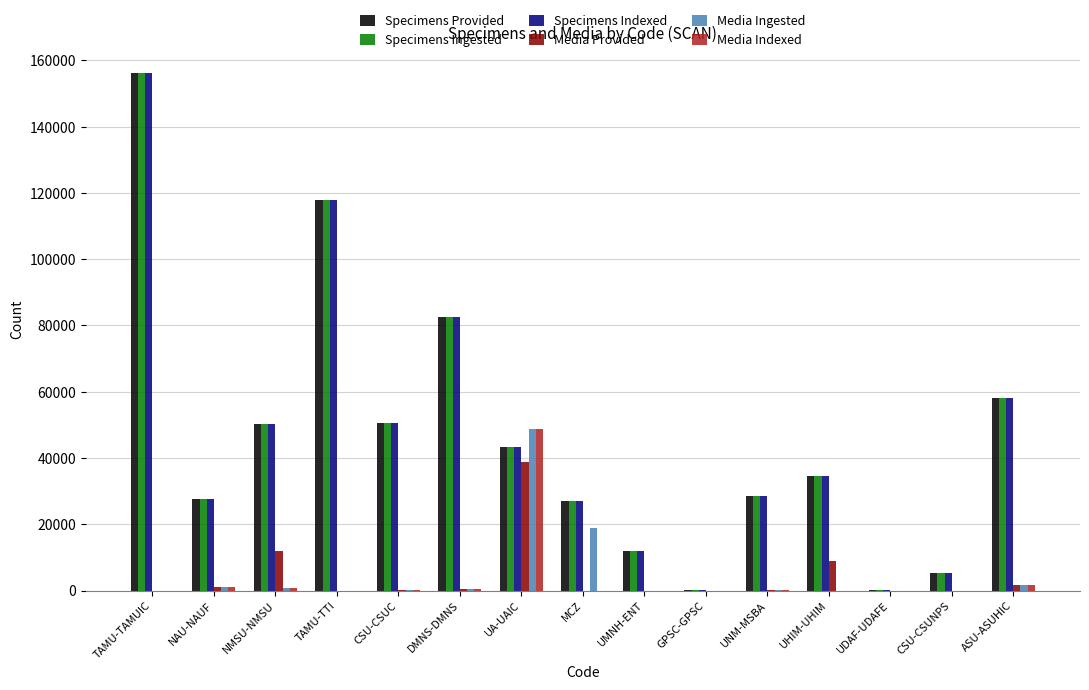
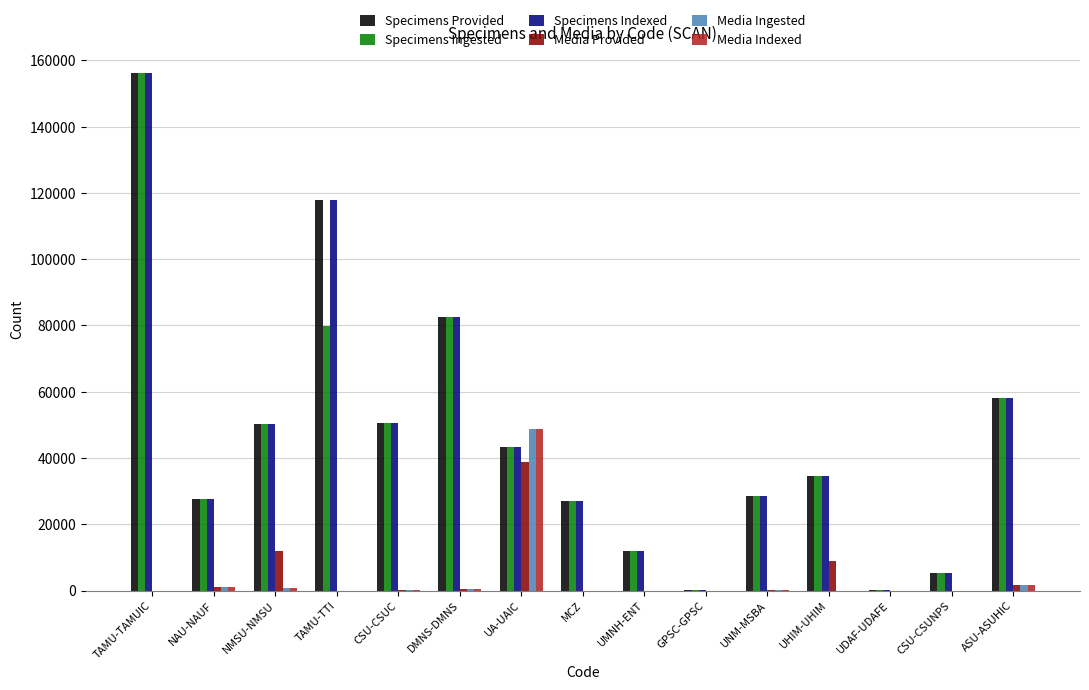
  {
    "Specimens Provided": {
      "TAMU-TAMUIC": 156000,
      "NAU-NAUF": 28000,
      "NMSU-NMSU": 50000,
      "TAMU-TTI": 118000,
      "CSU-CSUC": 50000,
      "DMNS-DMNS": 82000,
      "UA-UAIC": 43000,
      "MCZ": 27000,
      "UMNH-ENT": 12000,
      "UNM-MSBA": 29000,
      "UHIM-UHIM": 35000,
      "CSU-CSUNPS": 5000,
      "ASU-ASUHIC": 58000
    },
    "Specimens Ingested": {
      "TAMU-TAMUIC": 156000,
      "NAU-NAUF": 28000,
      "NMSU-NMSU": 50000,
-     "TAMU-TTI": 118000,
+     "TAMU-TTI": 80000,
      "CSU-CSUC": 50000,
      "DMNS-DMNS": 82000,
      "UA-UAIC": 43000,
      "MCZ": 27000,
      "UMNH-ENT": 12000,
      "UNM-MSBA": 29000,
      "UHIM-UHIM": 35000,
      "CSU-CSUNPS": 5000,
      "ASU-ASUHIC": 58000
    },
    "Specimens Indexed": {
      "TAMU-TAMUIC": 156000,
      "NAU-NAUF": 28000,
      "NMSU-NMSU": 50000,
      "TAMU-TTI": 118000,
      "CSU-CSUC": 50000,
      "DMNS-DMNS": 82000,
      "UA-UAIC": 43000,
      "MCZ": 27000,
      "UMNH-ENT": 12000,
      "UNM-MSBA": 29000,
      "UHIM-UHIM": 35000,
      "CSU-CSUNPS": 5000,
      "ASU-ASUHIC": 58000
    },
    "Media Provided": {
      "TAMU-TAMUIC": 0,
      "NAU-NAUF": 1000,
      "NMSU-NMSU": 12000,
      "TAMU-TTI": 0,
      "UA-UAIC": 39000,
      "MCZ": 0,
      "UMNH-ENT": 0,
      "GPSC-GPSC": 0,
      "UHIM-UHIM": 9000,
      "UDAF-UDAFE": 0,
      "CSU-CSUNPS": 0,
      "ASU-ASUHIC": 2000
    },
    "Media Ingested": {
      "TAMU-TAMUIC": 0,
      "NAU-NAUF": 1000,
      "NMSU-NMSU": 1000,
      "TAMU-TTI": 0,
      "UA-UAIC": 49000,
-     "MCZ": 19000,
+     "MCZ": 0,
      "UMNH-ENT": 0,
      "GPSC-GPSC": 0,
      "UDAF-UDAFE": 0,
      "CSU-CSUNPS": 0,
      "ASU-ASUHIC": 2000
    },
    "Media Indexed": {
      "TAMU-TAMUIC": 0,
      "NAU-NAUF": 1000,
      "NMSU-NMSU": 1000,
      "TAMU-TTI": 0,
      "UA-UAIC": 49000,
      "MCZ": 0,
      "UMNH-ENT": 0,
      "GPSC-GPSC": 0,
      "UDAF-UDAFE": 0,
      "CSU-CSUNPS": 0,
      "ASU-ASUHIC": 2000
    }
  }
